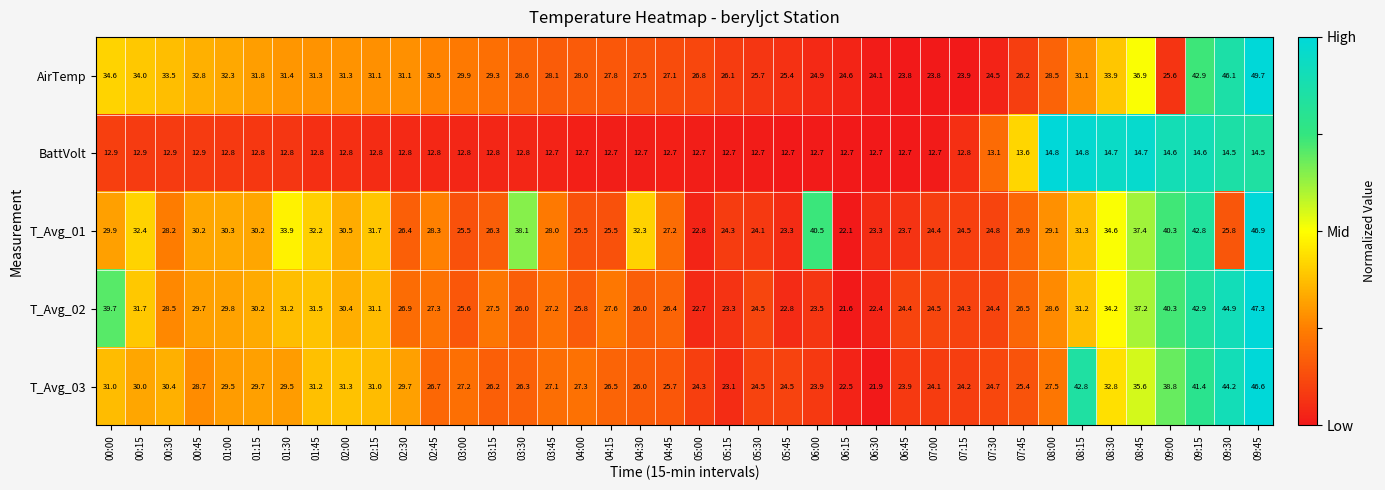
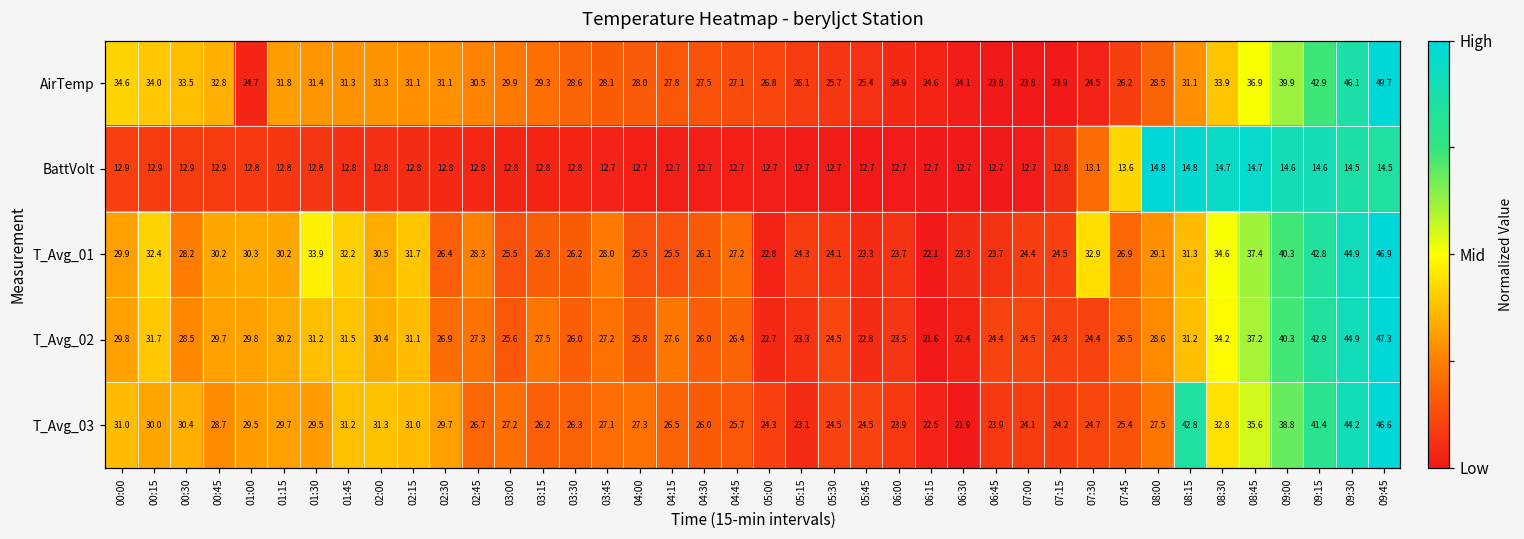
  {
    "AirTemp": {
      "00:00": 34.6,
      "00:15": 34.0,
      "00:30": 33.5,
      "00:45": 32.8,
-     "01:00": 32.3,
+     "01:00": 24.7,
      "01:15": 31.8,
      "01:30": 31.4,
      "01:45": 31.3,
      "02:00": 31.3,
      "02:15": 31.1,
      "02:30": 31.1,
      "02:45": 30.5,
      "03:00": 29.9,
      "03:15": 29.3,
      "03:30": 28.6,
      "03:45": 28.1,
      "04:00": 28.0,
      "04:15": 27.8,
      "04:30": 27.5,
      "04:45": 27.1,
      "05:00": 26.8,
      "05:15": 26.1,
      "05:30": 25.7,
      "05:45": 25.4,
      "06:00": 24.9,
      "06:15": 24.6,
      "06:30": 24.1,
      "06:45": 23.8,
      "07:00": 23.8,
      "07:15": 23.9,
      "07:30": 24.5,
      "07:45": 26.2,
      "08:00": 28.5,
      "08:15": 31.1,
      "08:30": 33.9,
      "08:45": 36.9,
-     "09:00": 25.6,
+     "09:00": 39.9,
      "09:15": 42.9,
      "09:30": 46.1,
      "09:45": 49.7
    },
    "BattVolt": {
      "00:00": 12.9,
      "00:15": 12.9,
      "00:30": 12.9,
      "00:45": 12.9,
      "01:00": 12.8,
      "01:15": 12.8,
      "01:30": 12.8,
      "01:45": 12.8,
      "02:00": 12.8,
      "02:15": 12.8,
      "02:30": 12.8,
      "02:45": 12.8,
      "03:00": 12.8,
      "03:15": 12.8,
      "03:30": 12.8,
      "03:45": 12.7,
      "04:00": 12.7,
      "04:15": 12.7,
      "04:30": 12.7,
      "04:45": 12.7,
      "05:00": 12.7,
      "05:15": 12.7,
      "05:30": 12.7,
      "05:45": 12.7,
      "06:00": 12.7,
      "06:15": 12.7,
      "06:30": 12.7,
      "06:45": 12.7,
      "07:00": 12.7,
      "07:15": 12.8,
      "07:30": 13.1,
      "07:45": 13.6,
      "08:00": 14.8,
      "08:15": 14.8,
      "08:30": 14.7,
      "08:45": 14.7,
      "09:00": 14.6,
      "09:15": 14.6,
      "09:30": 14.5,
      "09:45": 14.5
    },
    "T_Avg_01": {
      "00:00": 29.9,
      "00:15": 32.4,
      "00:30": 28.2,
      "00:45": 30.2,
      "01:00": 30.3,
      "01:15": 30.2,
      "01:30": 33.9,
      "01:45": 32.2,
      "02:00": 30.5,
      "02:15": 31.7,
      "02:30": 26.4,
      "02:45": 28.3,
      "03:00": 25.5,
      "03:15": 26.3,
-     "03:30": 38.1,
+     "03:30": 26.2,
      "03:45": 28.0,
      "04:00": 25.5,
      "04:15": 25.5,
-     "04:30": 32.3,
+     "04:30": 26.1,
      "04:45": 27.2,
      "05:00": 22.8,
      "05:15": 24.3,
      "05:30": 24.1,
      "05:45": 23.3,
-     "06:00": 40.5,
+     "06:00": 23.7,
      "06:15": 22.1,
      "06:30": 23.3,
      "06:45": 23.7,
      "07:00": 24.4,
      "07:15": 24.5,
-     "07:30": 24.8,
+     "07:30": 32.9,
      "07:45": 26.9,
      "08:00": 29.1,
      "08:15": 31.3,
      "08:30": 34.6,
      "08:45": 37.4,
      "09:00": 40.3,
      "09:15": 42.8,
-     "09:30": 25.8,
+     "09:30": 44.9,
      "09:45": 46.9
    },
    "T_Avg_02": {
-     "00:00": 39.7,
+     "00:00": 29.8,
      "00:15": 31.7,
      "00:30": 28.5,
      "00:45": 29.7,
      "01:00": 29.8,
      "01:15": 30.2,
      "01:30": 31.2,
      "01:45": 31.5,
      "02:00": 30.4,
      "02:15": 31.1,
      "02:30": 26.9,
      "02:45": 27.3,
      "03:00": 25.6,
      "03:15": 27.5,
      "03:30": 26.0,
      "03:45": 27.2,
      "04:00": 25.8,
      "04:15": 27.6,
      "04:30": 26.0,
      "04:45": 26.4,
      "05:00": 22.7,
      "05:15": 23.3,
      "05:30": 24.5,
      "05:45": 22.8,
      "06:00": 23.5,
      "06:15": 21.6,
      "06:30": 22.4,
      "06:45": 24.4,
      "07:00": 24.5,
      "07:15": 24.3,
      "07:30": 24.4,
      "07:45": 26.5,
      "08:00": 28.6,
      "08:15": 31.2,
      "08:30": 34.2,
      "08:45": 37.2,
      "09:00": 40.3,
      "09:15": 42.9,
      "09:30": 44.9,
      "09:45": 47.3
    },
    "T_Avg_03": {
      "00:00": 31.0,
      "00:15": 30.0,
      "00:30": 30.4,
      "00:45": 28.7,
      "01:00": 29.5,
      "01:15": 29.7,
      "01:30": 29.5,
      "01:45": 31.2,
      "02:00": 31.3,
      "02:15": 31.0,
      "02:30": 29.7,
      "02:45": 26.7,
      "03:00": 27.2,
      "03:15": 26.2,
      "03:30": 26.3,
      "03:45": 27.1,
      "04:00": 27.3,
      "04:15": 26.5,
      "04:30": 26.0,
      "04:45": 25.7,
      "05:00": 24.3,
      "05:15": 23.1,
      "05:30": 24.5,
      "05:45": 24.5,
      "06:00": 23.9,
      "06:15": 22.5,
      "06:30": 21.9,
      "06:45": 23.9,
      "07:00": 24.1,
      "07:15": 24.2,
      "07:30": 24.7,
      "07:45": 25.4,
      "08:00": 27.5,
      "08:15": 42.8,
      "08:30": 32.8,
      "08:45": 35.6,
      "09:00": 38.8,
      "09:15": 41.4,
      "09:30": 44.2,
      "09:45": 46.6
    }
  }
